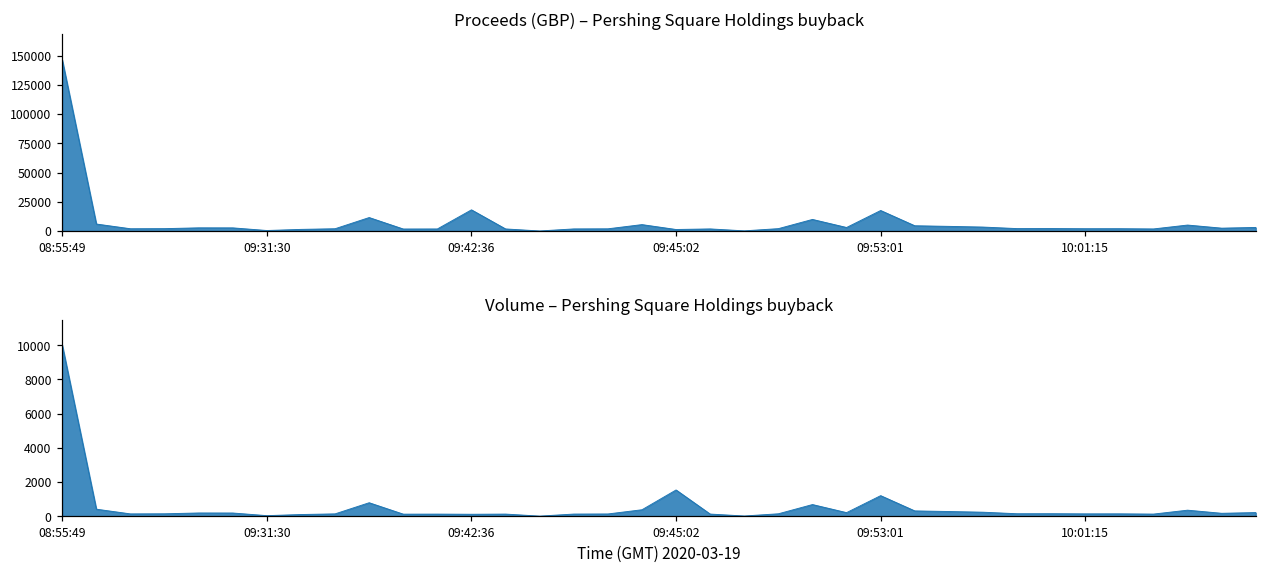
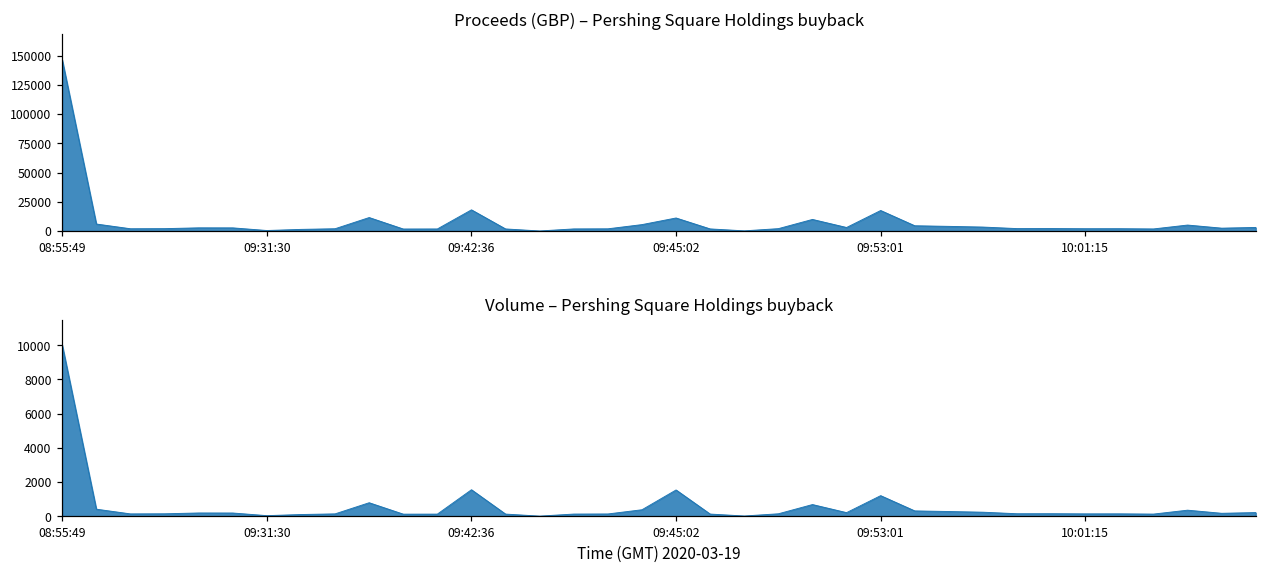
  {
    "Proceeds (GBP) – Pershing Square Holdings buyback": {
      "08:55:49": 146000,
      "09:42:36": 18000,
-     "09:45:02": 1000
+     "09:45:02": 11000
    },
    "Volume – Pershing Square Holdings buyback": {
      "08:55:49": 10000,
-     "09:42:36": 100,
+     "09:42:36": 1500,
      "09:45:02": 1500
    }
  }
